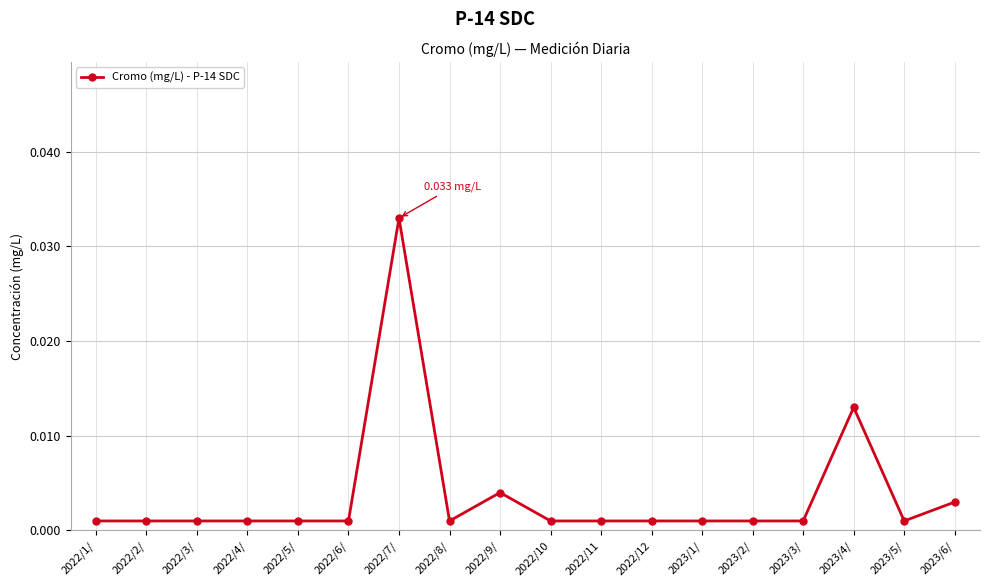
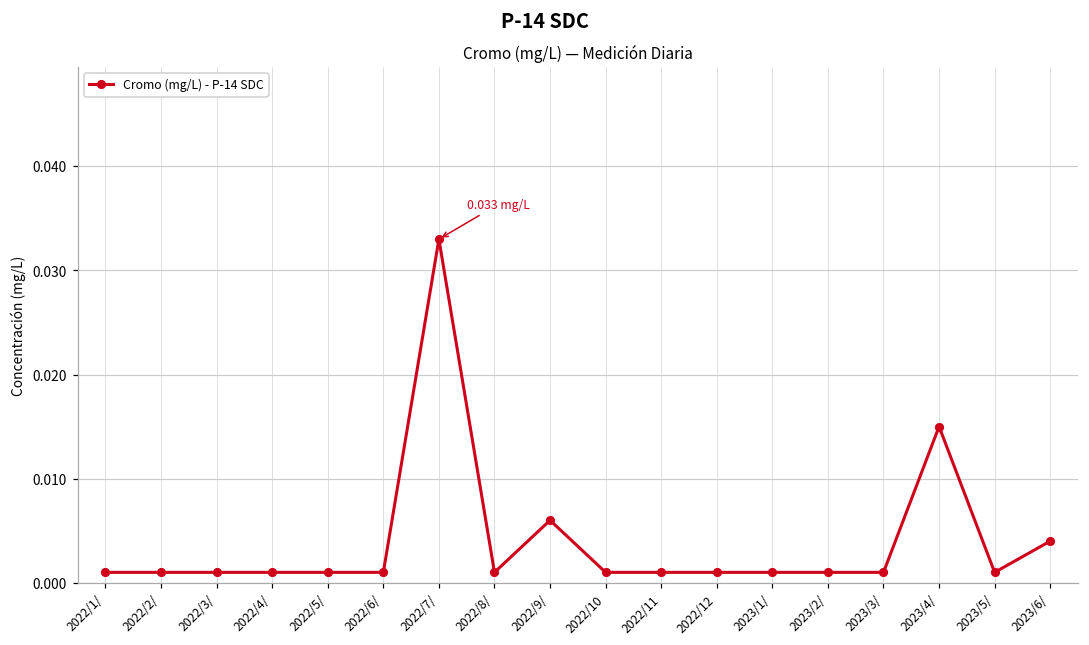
  {
    "2022/1/": 0.001,
    "2022/2/": 0.001,
    "2022/3/": 0.001,
    "2022/4/": 0.001,
    "2022/5/": 0.001,
    "2022/6/": 0.001,
    "2022/8/": 0.001,
-   "2022/9/": 0.004,
+   "2022/9/": 0.006,
    "2022/10": 0.001,
    "2022/11": 0.001,
    "2022/12": 0.001,
    "2023/1/": 0.001,
    "2023/2/": 0.001,
    "2023/3/": 0.001,
-   "2023/4/": 0.013,
+   "2023/4/": 0.015,
    "2023/5/": 0.001,
-   "2023/6/": 0.003
+   "2023/6/": 0.004
  }
